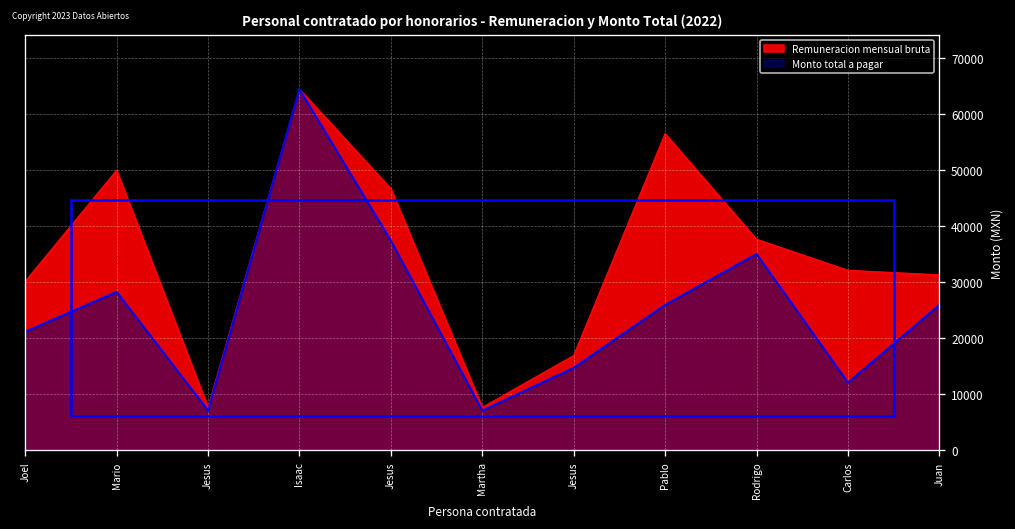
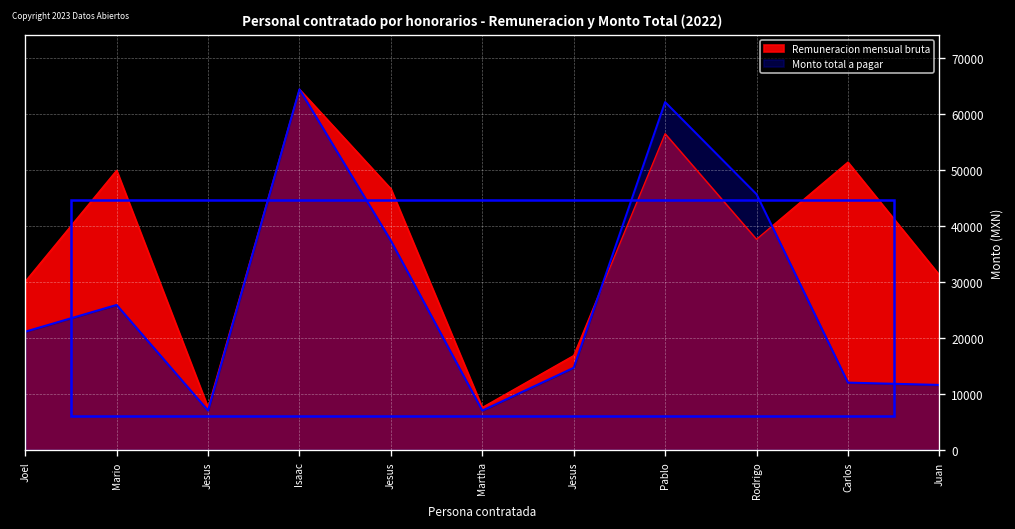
  {
    "Remuneracion mensual bruta": {
      "Joel": 30000,
      "Mario": 50000,
      "Martha": 8000,
      "Pablo": 56000,
      "Rodrigo": 38000,
-     "Carlos": 32000,
+     "Carlos": 51000,
      "Juan": 31000
    },
    "Monto total a pagar": {
      "Joel": 21000,
-     "Mario": 28000,
+     "Mario": 26000,
      "Martha": 7000,
-     "Pablo": 26000,
-     "Rodrigo": 35000,
+     "Pablo": 62000,
+     "Rodrigo": 46000,
      "Carlos": 12000,
-     "Juan": 26000
+     "Juan": 12000
    }
  }
